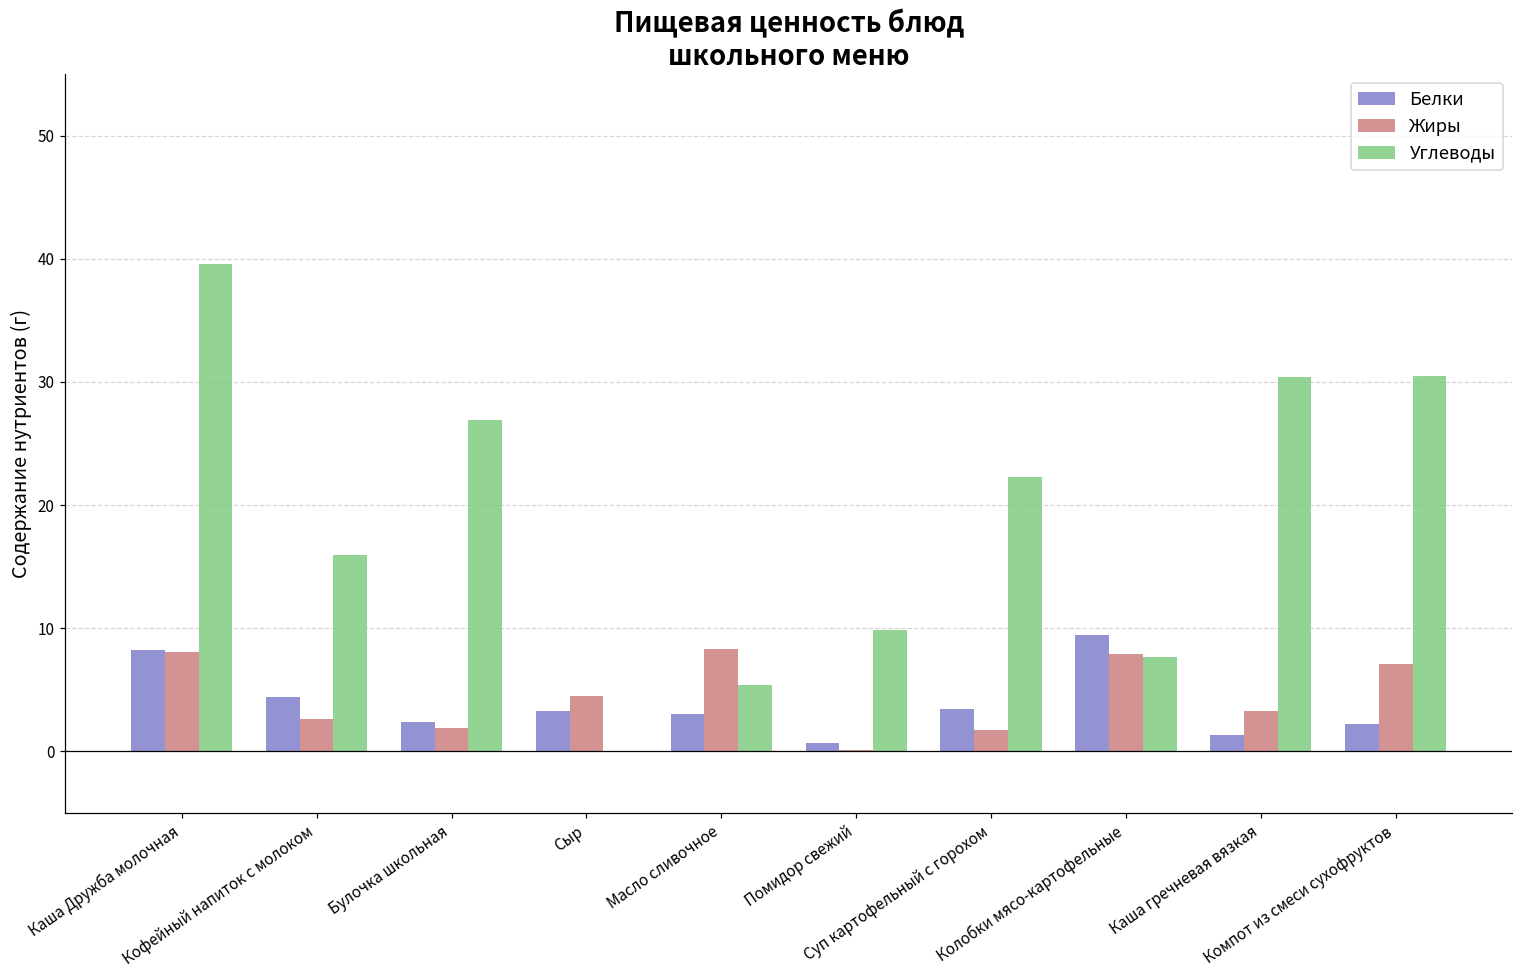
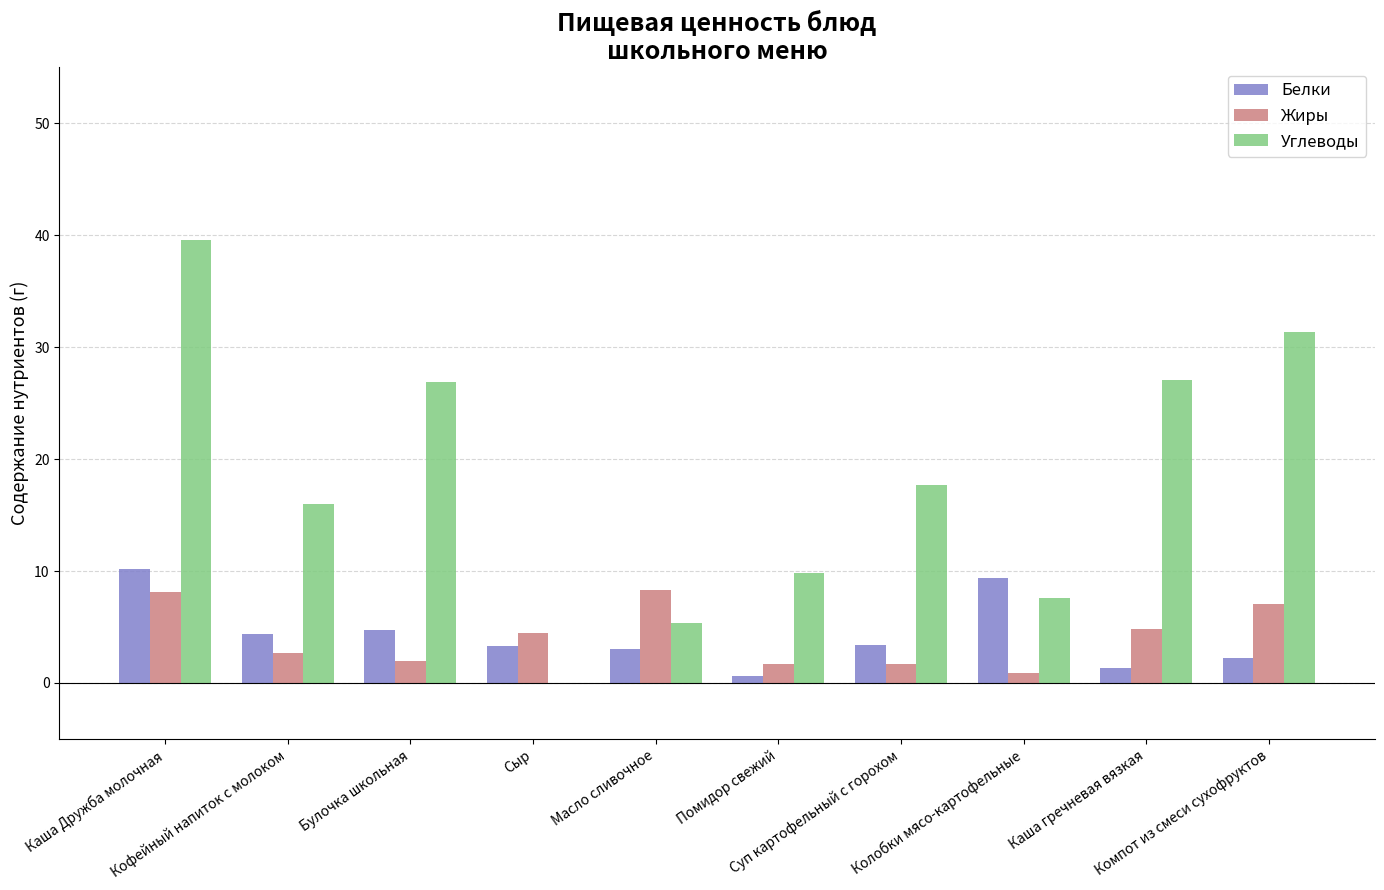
  {
    "Белки": {
-     "Каша Дружба молочная": 8.2,
+     "Каша Дружба молочная": 10.2,
      "Кофейный напиток с молоком": 4.4,
-     "Булочка школьная": 2.4,
+     "Булочка школьная": 4.7,
      "Сыр": 3.3,
      "Масло сливочное": 3.0,
      "Помидор свежий": 0.7,
      "Суп картофельный с горохом": 3.4,
      "Колобки мясо-картофельные": 9.4,
      "Каша гречневая вязкая": 1.3,
      "Компот из смеси сухофруктов": 2.3
    },
    "Жиры": {
      "Каша Дружба молочная": 8.1,
      "Кофейный напиток с молоком": 2.7,
      "Булочка школьная": 1.9,
      "Сыр": 4.5,
      "Масло сливочное": 8.3,
-     "Помидор свежий": 0.1,
+     "Помидор свежий": 1.7,
      "Суп картофельный с горохом": 1.7,
-     "Колобки мясо-картофельные": 7.9,
-     "Каша гречневая вязкая": 3.3,
+     "Колобки мясо-картофельные": 0.9,
+     "Каша гречневая вязкая": 4.9,
      "Компот из смеси сухофруктов": 7.1
    },
    "Углеводы": {
      "Каша Дружба молочная": 39.6,
      "Кофейный напиток с молоком": 16.0,
      "Булочка школьная": 26.9,
      "Сыр": 0.0,
      "Масло сливочное": 5.4,
      "Помидор свежий": 9.8,
-     "Суп картофельный с горохом": 22.3,
+     "Суп картофельный с горохом": 17.7,
      "Колобки мясо-картофельные": 7.6,
-     "Каша гречневая вязкая": 30.4,
-     "Компот из смеси сухофруктов": 30.5
+     "Каша гречневая вязкая": 27.1,
+     "Компот из смеси сухофруктов": 31.3
    }
  }
